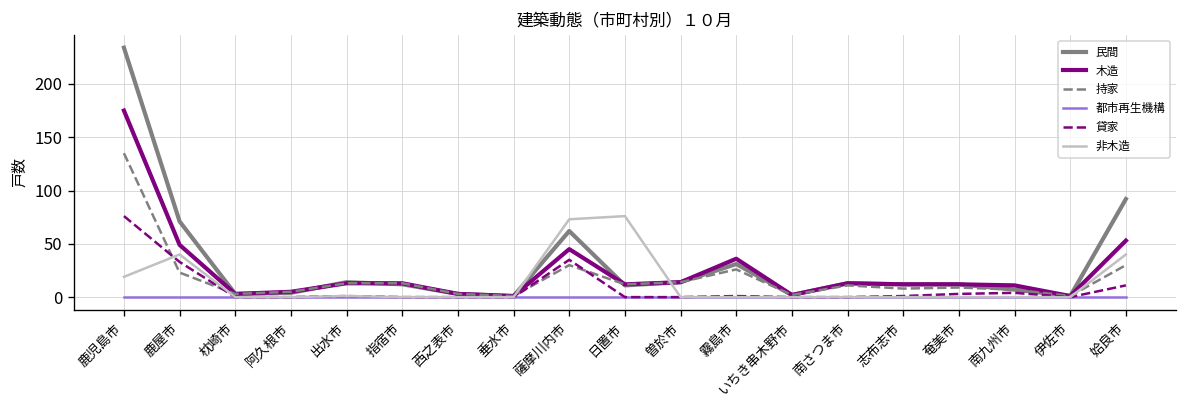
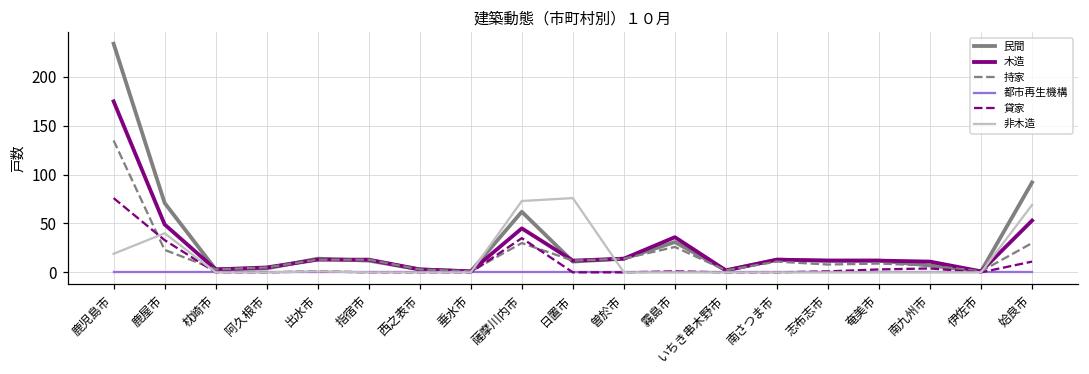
  {
    "都市再生機構": {
      "鹿児島市": 0,
      "鹿屋市": 0,
      "薩摩川内市": 0,
      "姶良市": 0
    },
    "非木造": {
      "鹿児島市": 20,
      "鹿屋市": 40,
      "薩摩川内市": 70,
      "日置市": 80,
-     "姶良市": 40
+     "姶良市": 70
    }
  }
